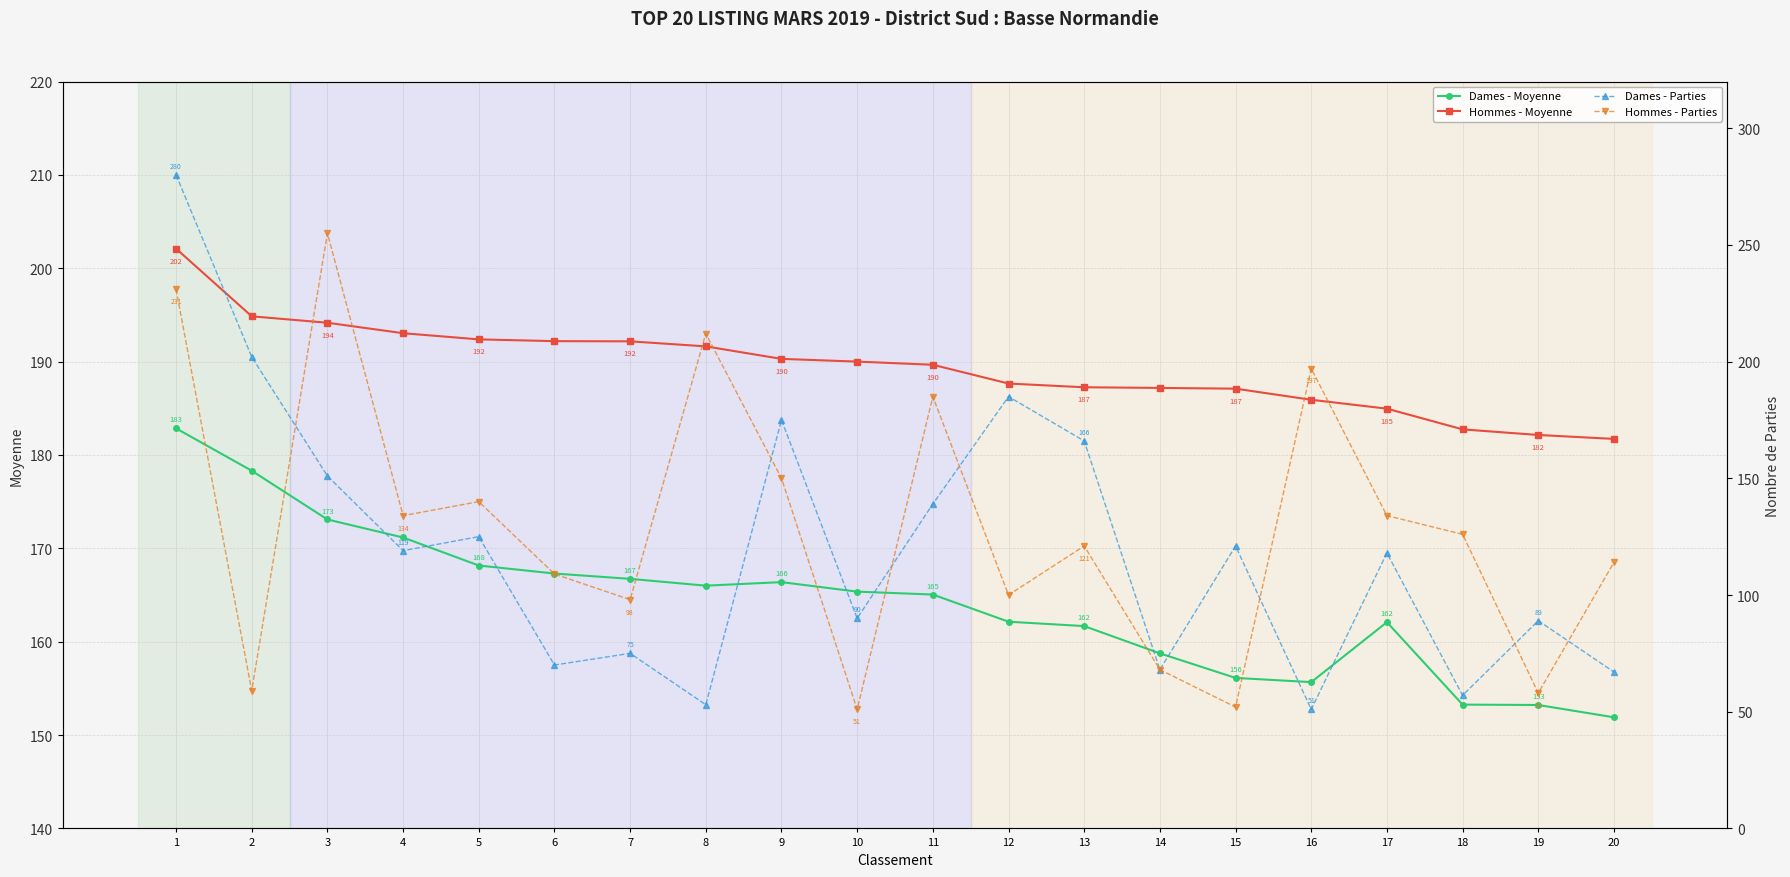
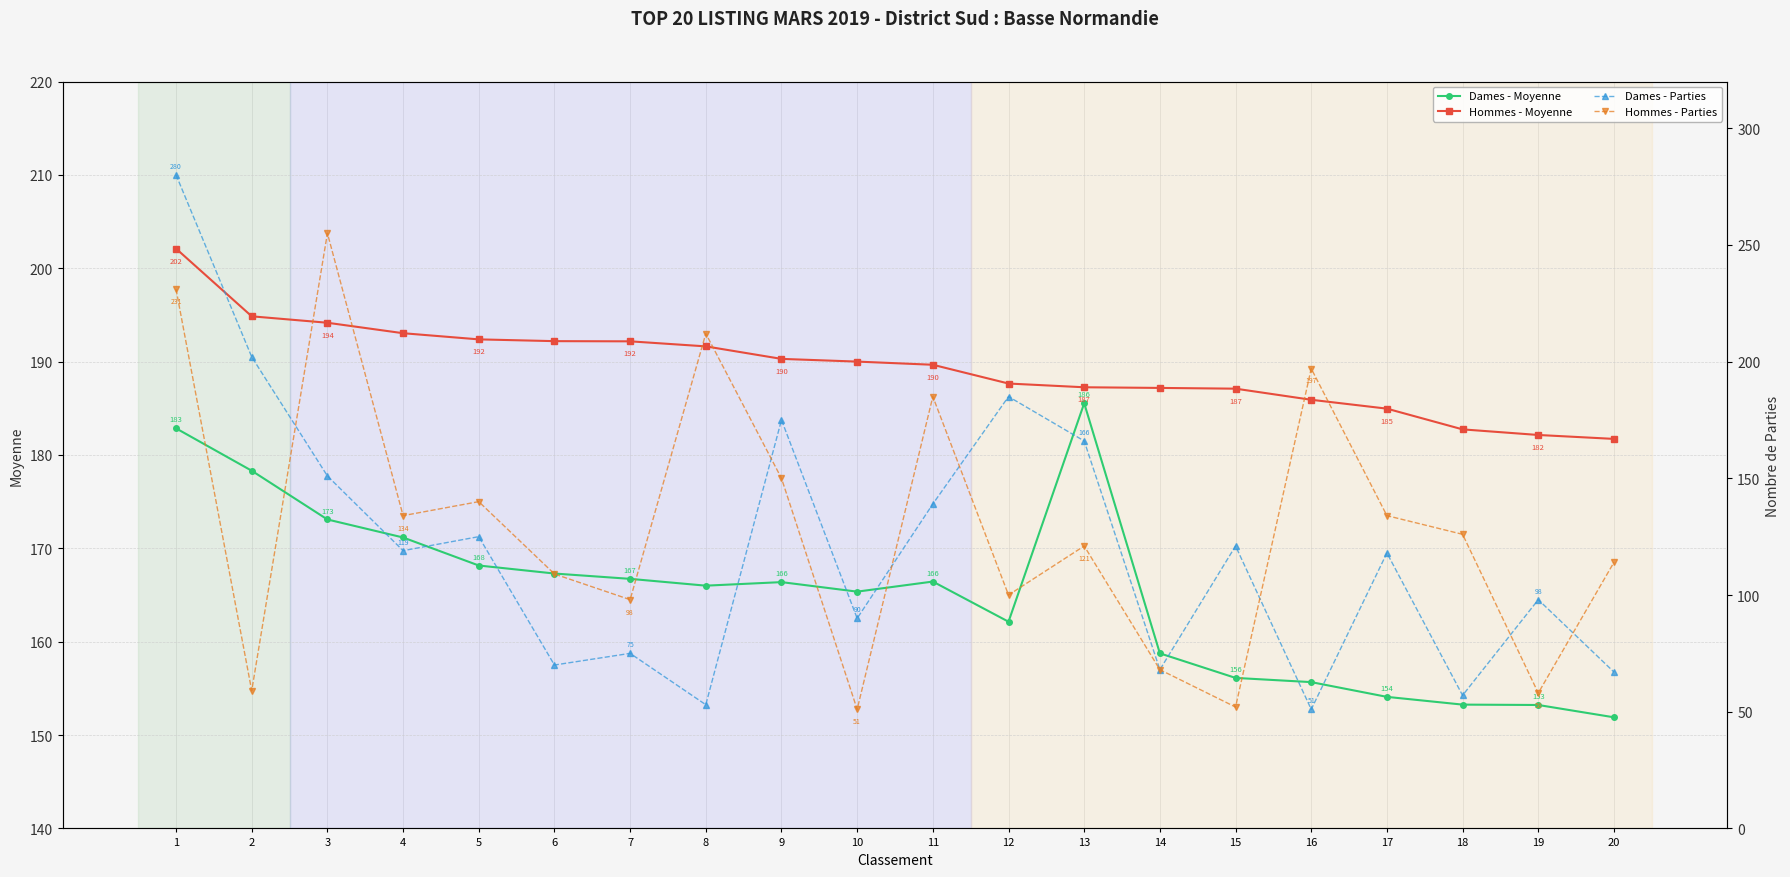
  {
    "Dames - Moyenne": {
      "1": 183,
      "3": 173,
      "5": 168,
      "7": 167,
      "9": 166,
-     "11": 165,
-     "13": 162,
+     "11": 166,
+     "13": 186,
      "15": 156,
-     "17": 162
+     "17": 154
    },
    "Dames - Parties": {
      "1": 280,
      "7": 75,
      "10": 90,
      "13": 166,
      "16": 51,
-     "19": 89
+     "19": 98
    }
  }
